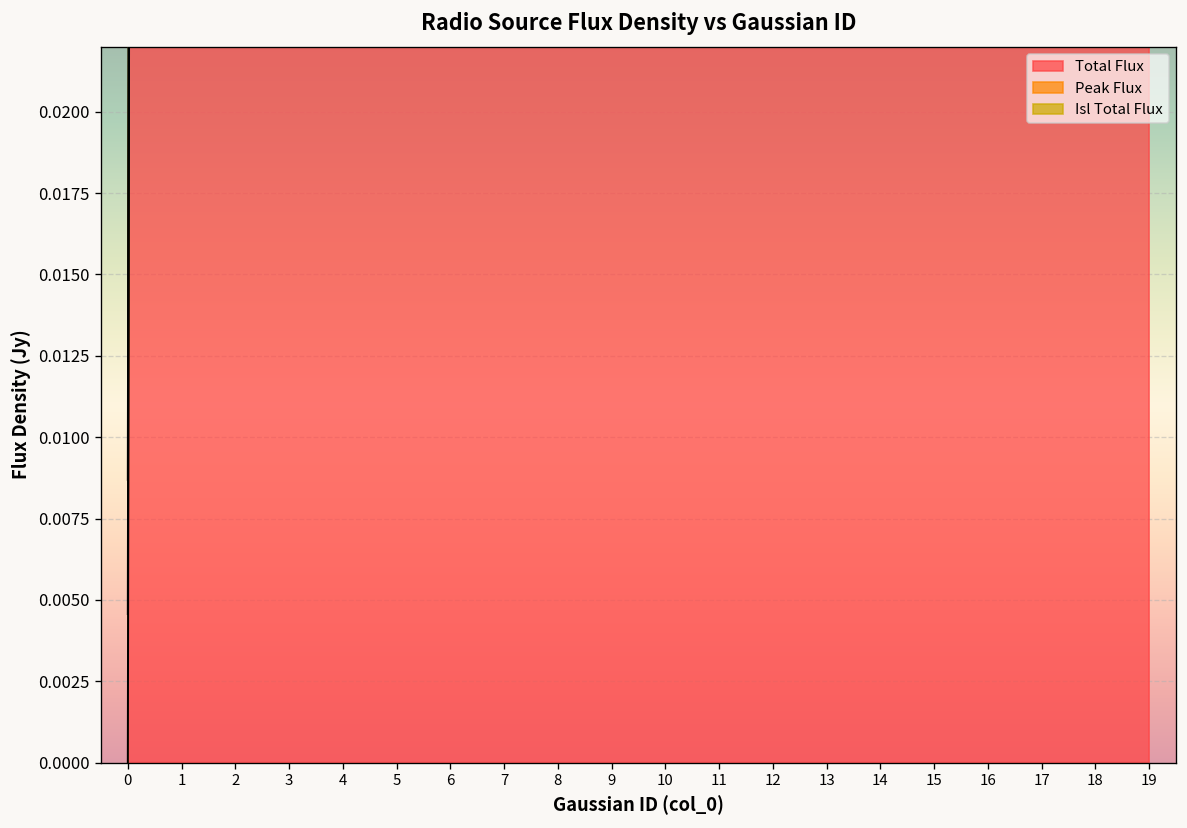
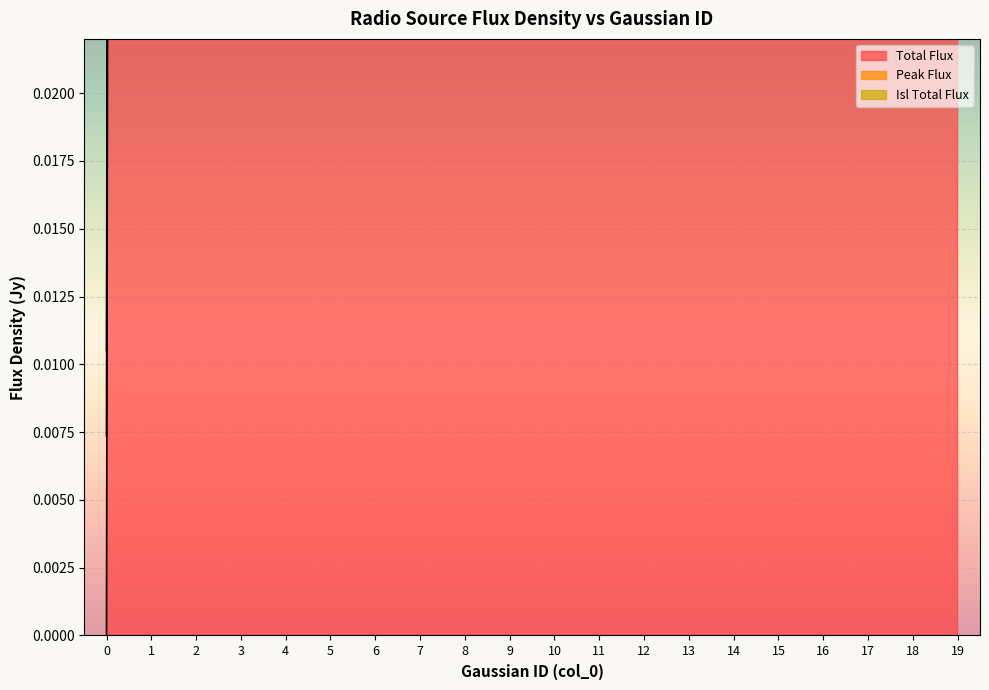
  {
    "Total Flux": {
      "0": 0.0000
    },
    "Peak Flux": {
-     "0": 0.0046
+     "0": 0.0074
    },
    "Isl Total Flux": {
-     "0": 0.0041
+     "0": 0.0032
    }
  }
